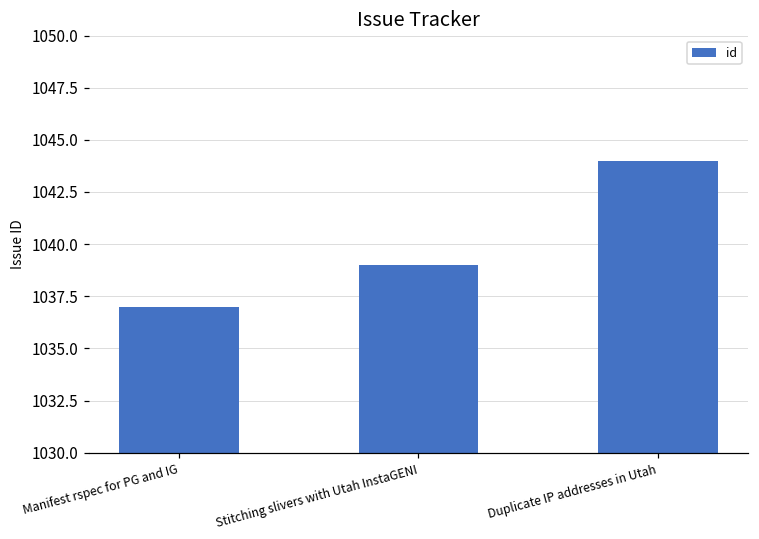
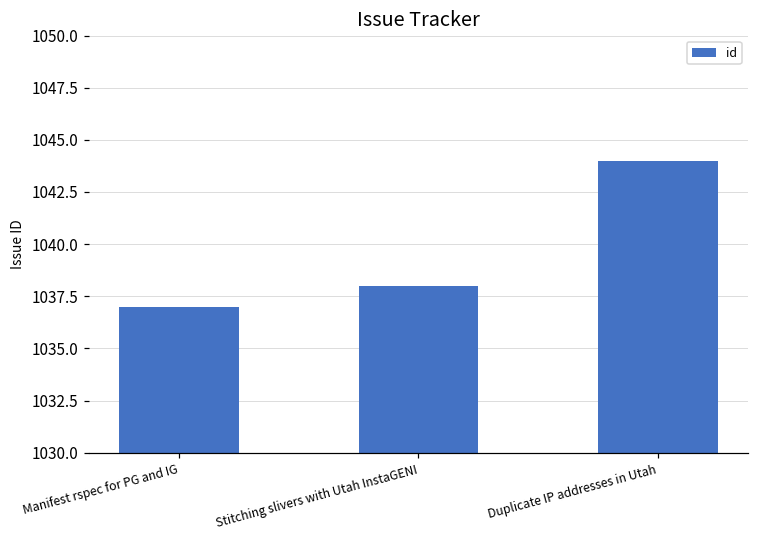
  {
    "Manifest rspec for PG and IG": 1037,
-   "Stitching slivers with Utah InstaGENI": 1039,
+   "Stitching slivers with Utah InstaGENI": 1038,
    "Duplicate IP addresses in Utah": 1044
  }
